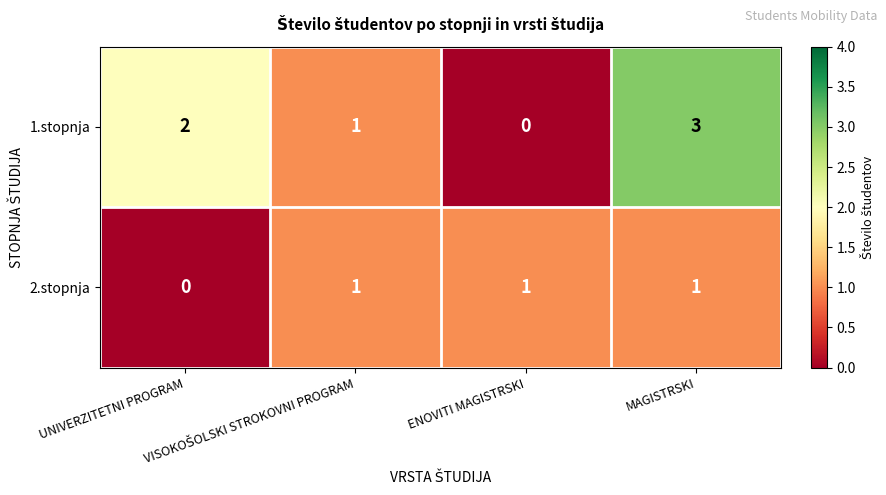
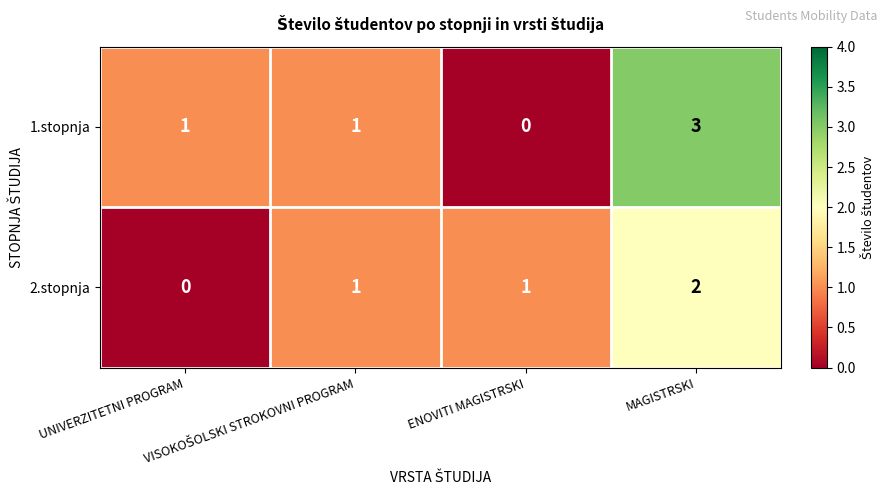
  {
    "1.stopnja": {
-     "UNIVERZITETNI PROGRAM": 2,
+     "UNIVERZITETNI PROGRAM": 1,
      "VISOKOŠOLSKI STROKOVNI PROGRAM": 1,
      "ENOVITI MAGISTRSKI": 0,
      "MAGISTRSKI": 3
    },
    "2.stopnja": {
      "UNIVERZITETNI PROGRAM": 0,
      "VISOKOŠOLSKI STROKOVNI PROGRAM": 1,
      "ENOVITI MAGISTRSKI": 1,
-     "MAGISTRSKI": 1
+     "MAGISTRSKI": 2
    }
  }
